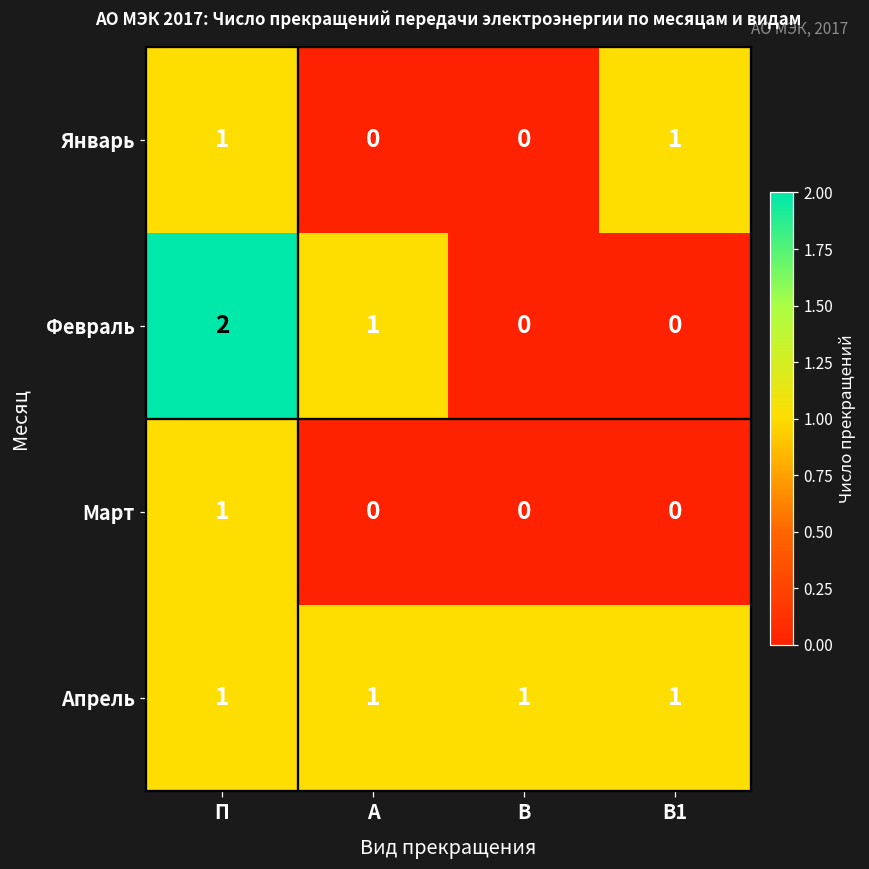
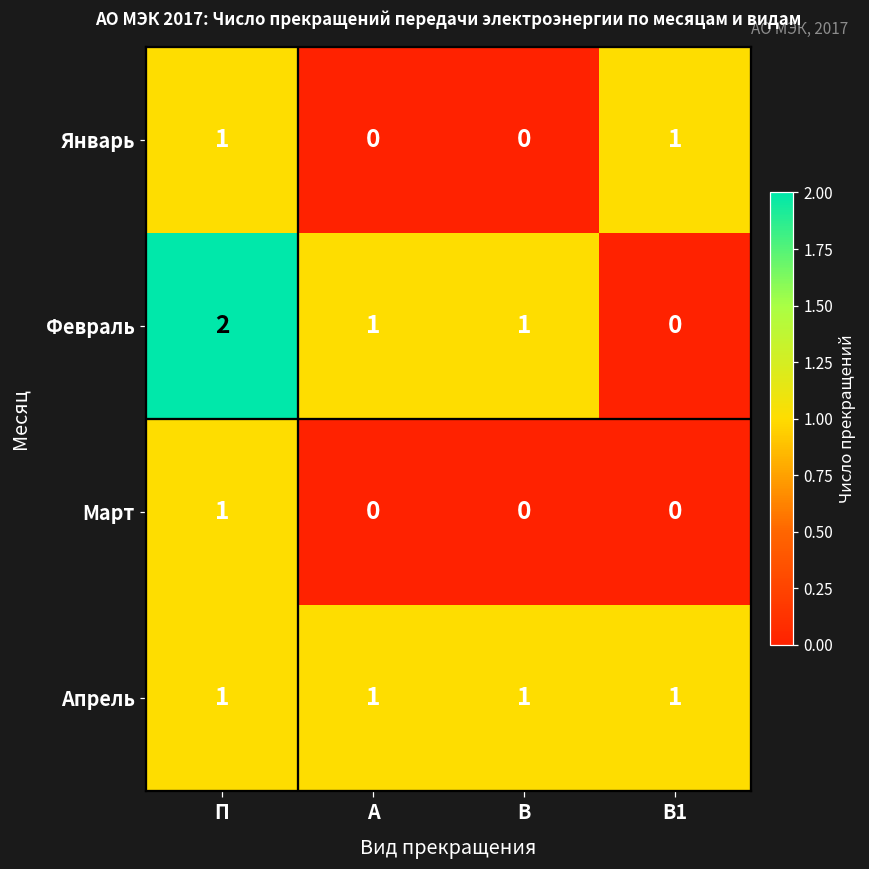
  {
    "Январь": {
      "П": 1,
      "А": 0,
      "В": 0,
      "В1": 1
    },
    "Февраль": {
      "П": 2,
      "А": 1,
-     "В": 0,
+     "В": 1,
      "В1": 0
    },
    "Март": {
      "П": 1,
      "А": 0,
      "В": 0,
      "В1": 0
    },
    "Апрель": {
      "П": 1,
      "А": 1,
      "В": 1,
      "В1": 1
    }
  }
